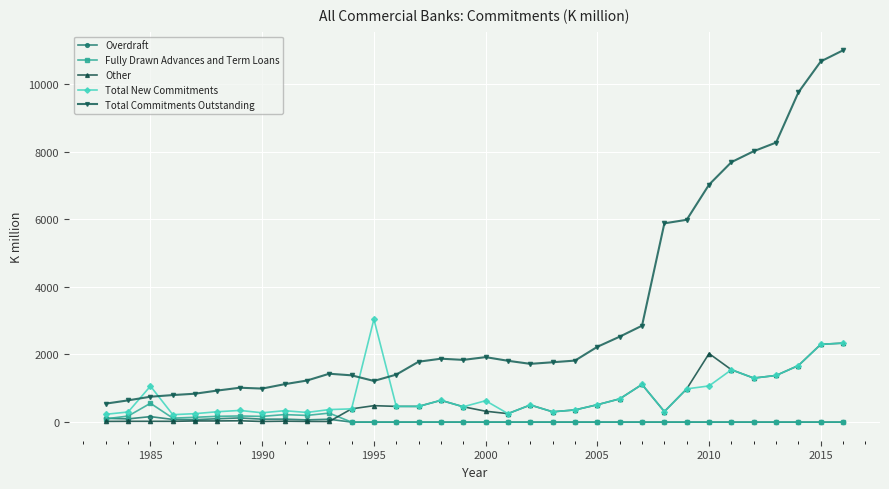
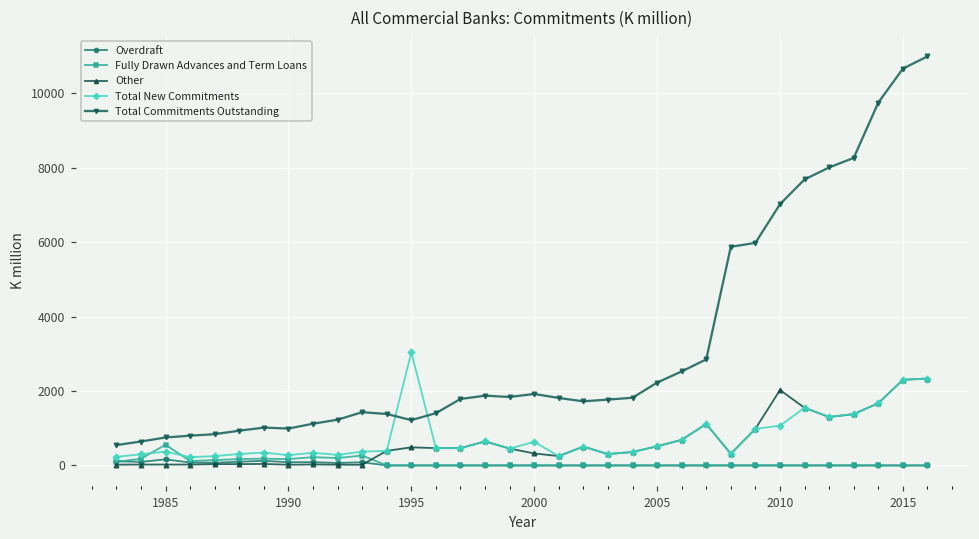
  {
    "Fully Drawn Advances and Term Loans": {
      "1985": 600,
      "1990": 200
    },
    "Total New Commitments": {
-     "1985": 1100,
+     "1985": 400,
      "1990": 300,
      "1995": 3000,
      "2000": 600,
      "2010": 1100
    }
  }
